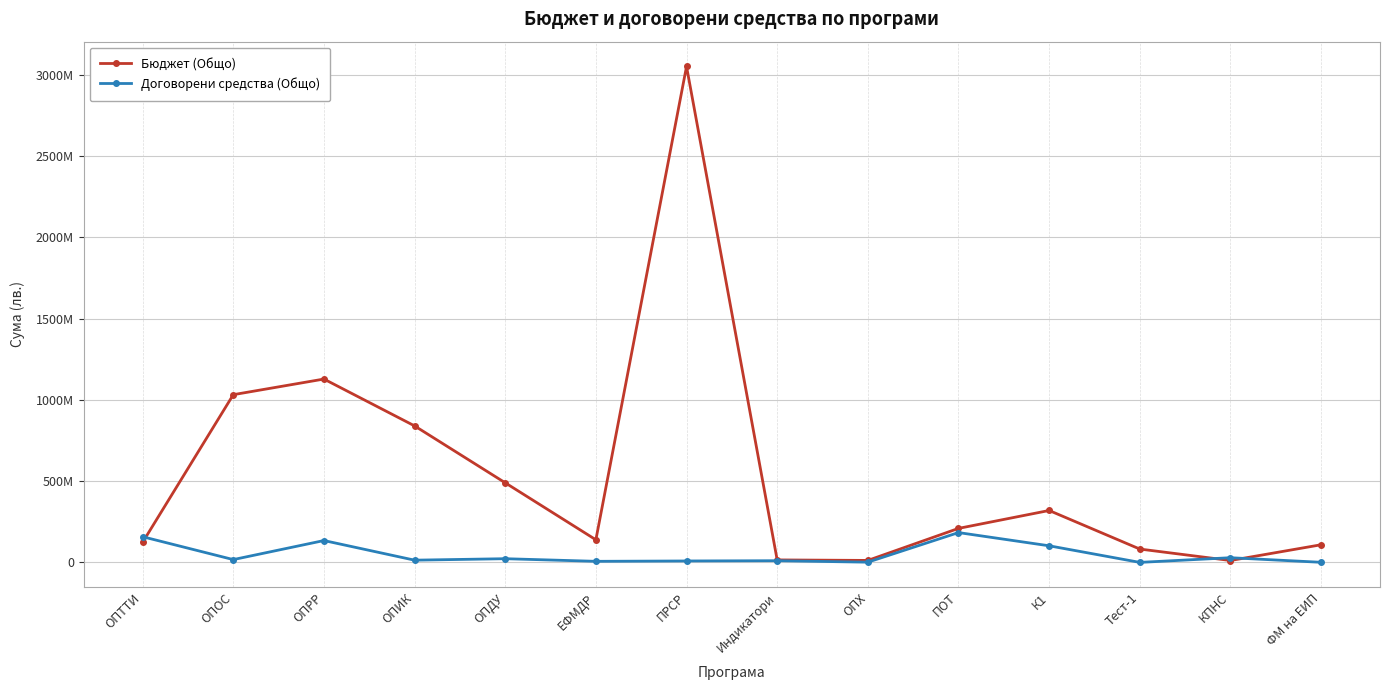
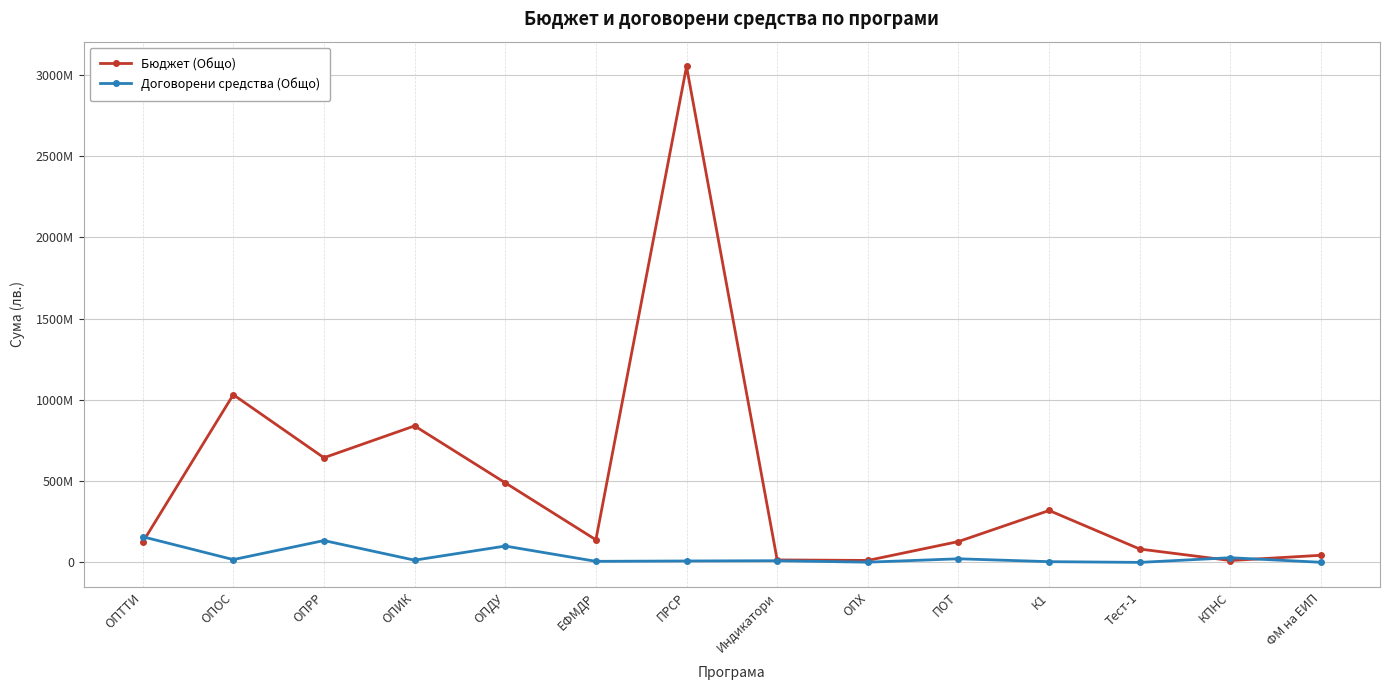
  {
    "Бюджет (Общо)": {
      "ОПТТИ": 120000000,
      "ОПОС": 1030000000,
-     "ОПРР": 1130000000,
+     "ОПРР": 640000000,
      "ОПИК": 840000000,
      "ОПДУ": 490000000,
      "ЕФМДР": 140000000,
      "ПРСР": 3050000000,
-     "ПОТ": 210000000,
+     "ПОТ": 130000000,
      "К1": 320000000,
      "Тест-1": 80000000,
      "КПНС": 10000000,
-     "ФМ на ЕИП": 110000000
+     "ФМ на ЕИП": 40000000
    },
    "Договорени средства (Общо)": {
      "ОПТТИ": 160000000,
      "ОПОС": 20000000,
      "ОПРР": 130000000,
      "ОПИК": 10000000,
-     "ОПДУ": 20000000,
+     "ОПДУ": 100000000,
      "ЕФМДР": 10000000,
      "ПРСР": 10000000,
-     "ПОТ": 180000000,
-     "К1": 100000000,
+     "ПОТ": 20000000,
+     "К1": 0,
      "Тест-1": 0,
      "КПНС": 30000000,
      "ФМ на ЕИП": 0
    }
  }
